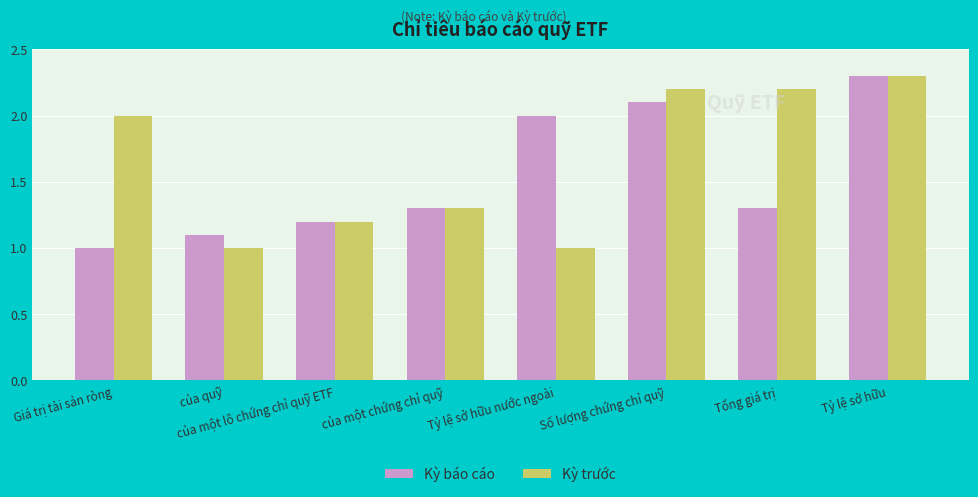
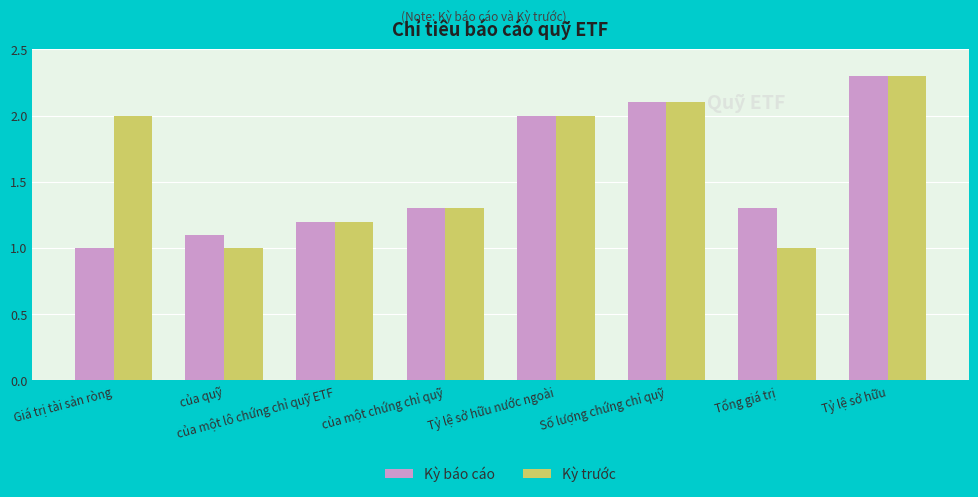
  {
    "Kỳ báo cáo": {
      "Giá trị tài sản ròng": 1.0,
      "của quỹ": 1.1,
      "của một lô chứng chỉ quỹ ETF": 1.2,
      "của một chứng chỉ quỹ": 1.3,
      "Tỷ lệ sở hữu nước ngoài": 2.0,
      "Số lượng chứng chỉ quỹ": 2.1,
      "Tổng giá trị": 1.3,
      "Tỷ lệ sở hữu": 2.3
    },
    "Kỳ trước": {
      "Giá trị tài sản ròng": 2.0,
      "của quỹ": 1.0,
      "của một lô chứng chỉ quỹ ETF": 1.2,
      "của một chứng chỉ quỹ": 1.3,
-     "Tỷ lệ sở hữu nước ngoài": 1,
-     "Số lượng chứng chỉ quỹ": 2.2,
-     "Tổng giá trị": 2.2,
+     "Tỷ lệ sở hữu nước ngoài": 2,
+     "Số lượng chứng chỉ quỹ": 2.1,
+     "Tổng giá trị": 1.0,
      "Tỷ lệ sở hữu": 2.3
    }
  }
